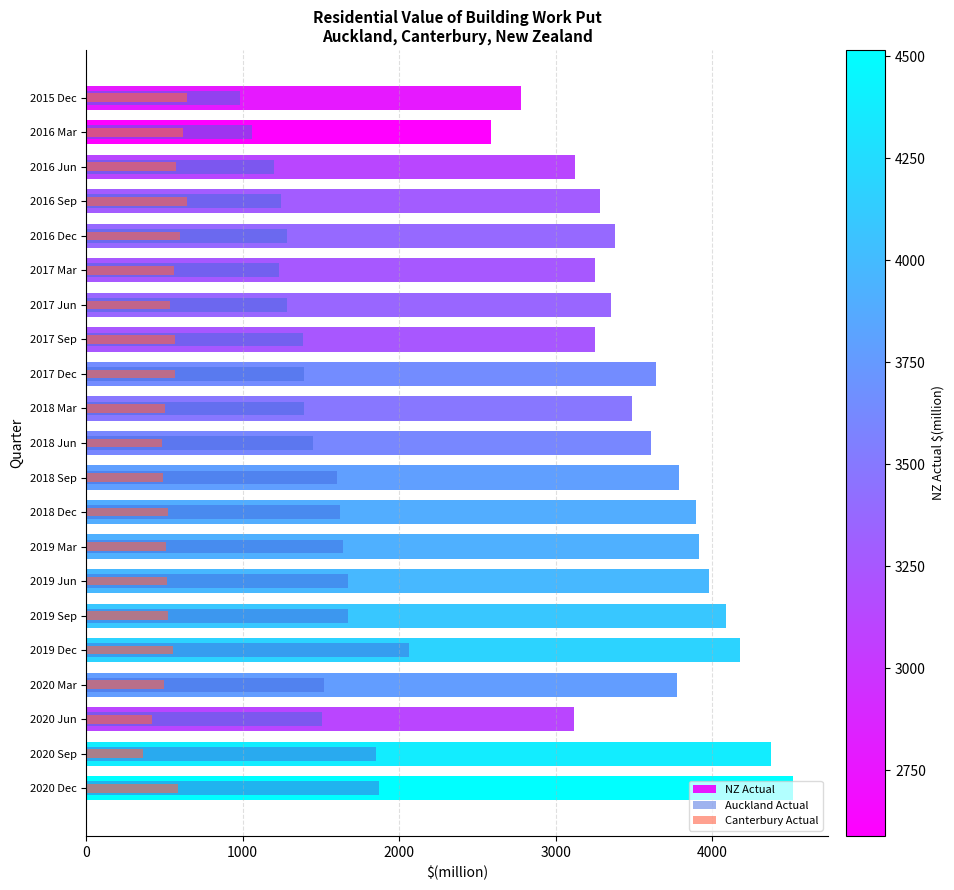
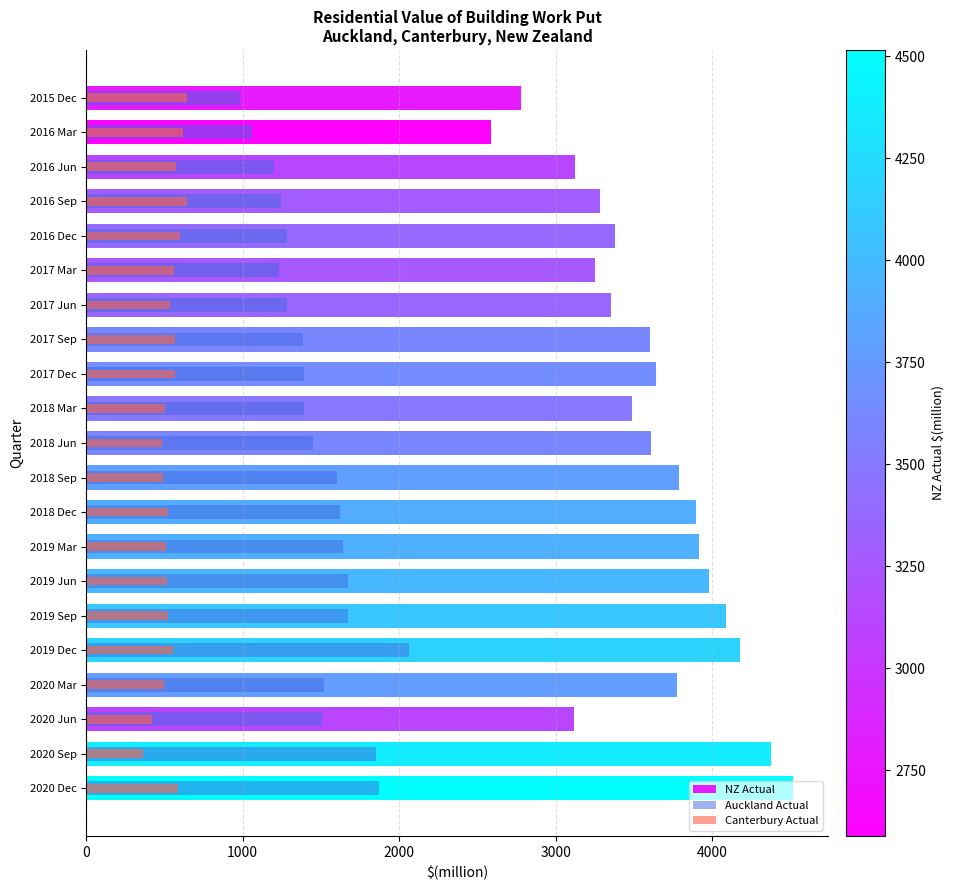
  {
    "NZ Actual": {
      "2015 Dec": 2780,
      "2016 Mar": 2590,
      "2016 Jun": 3120,
      "2016 Sep": 3290,
      "2016 Dec": 3380,
      "2017 Mar": 3250,
      "2017 Jun": 3360,
-     "2017 Sep": 3250,
+     "2017 Sep": 3610,
      "2017 Dec": 3640,
      "2018 Mar": 3490,
      "2018 Jun": 3610,
      "2018 Sep": 3790,
      "2018 Dec": 3900,
      "2019 Mar": 3920,
      "2019 Jun": 3980,
      "2019 Sep": 4090,
      "2019 Dec": 4180,
      "2020 Mar": 3780,
      "2020 Jun": 3120,
      "2020 Sep": 4370
    }
  }
